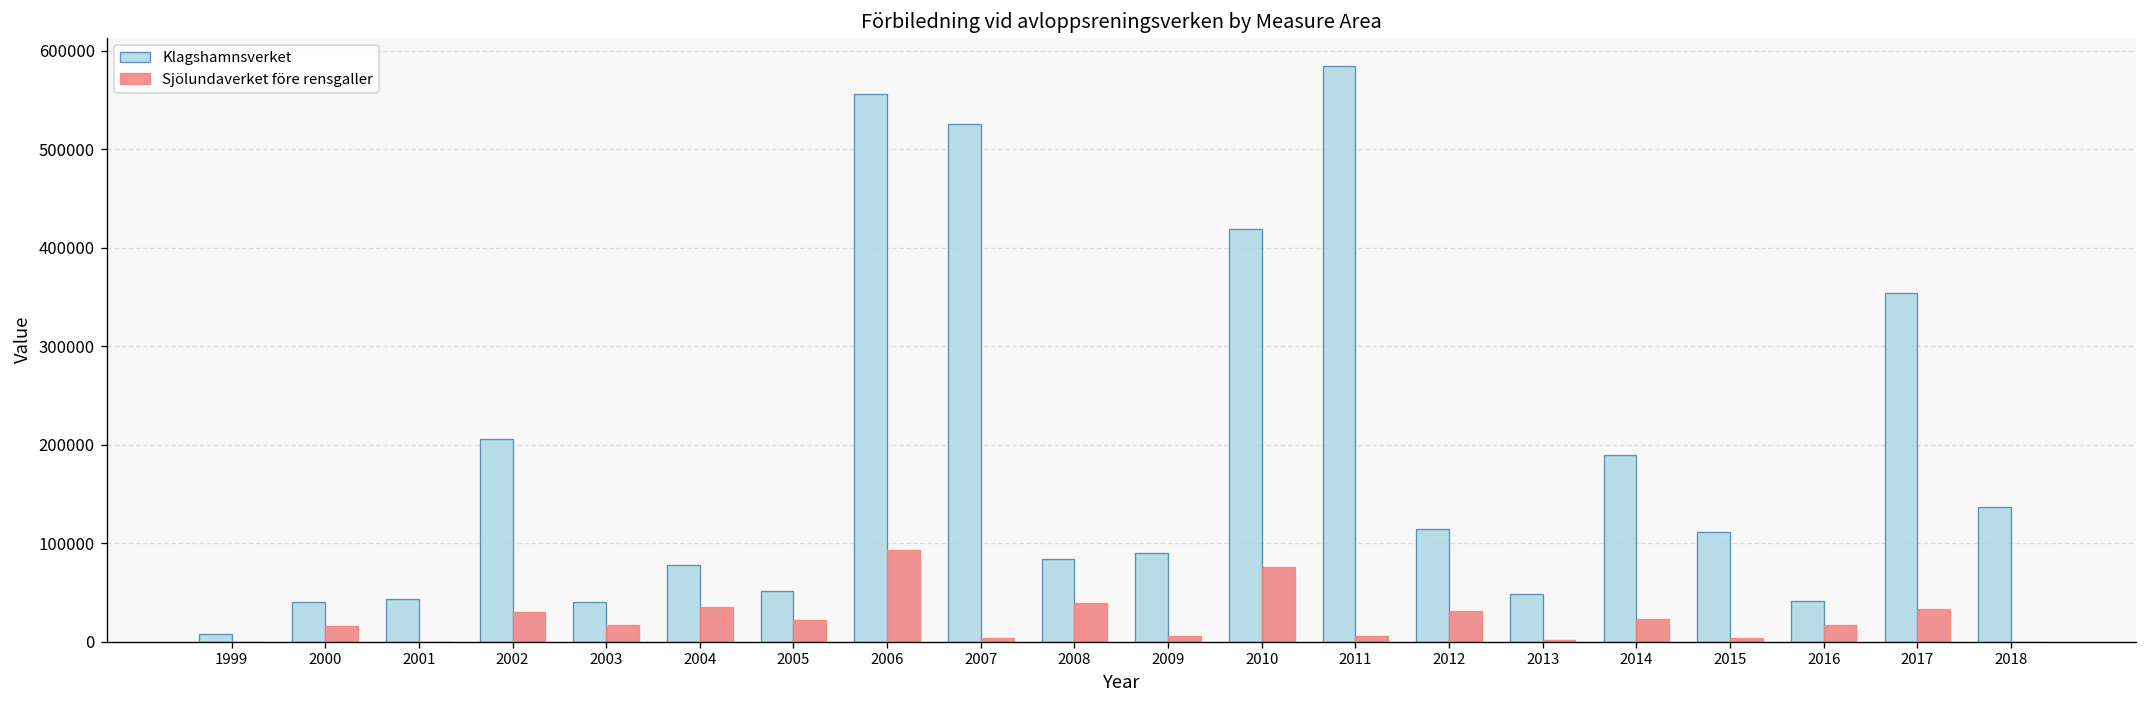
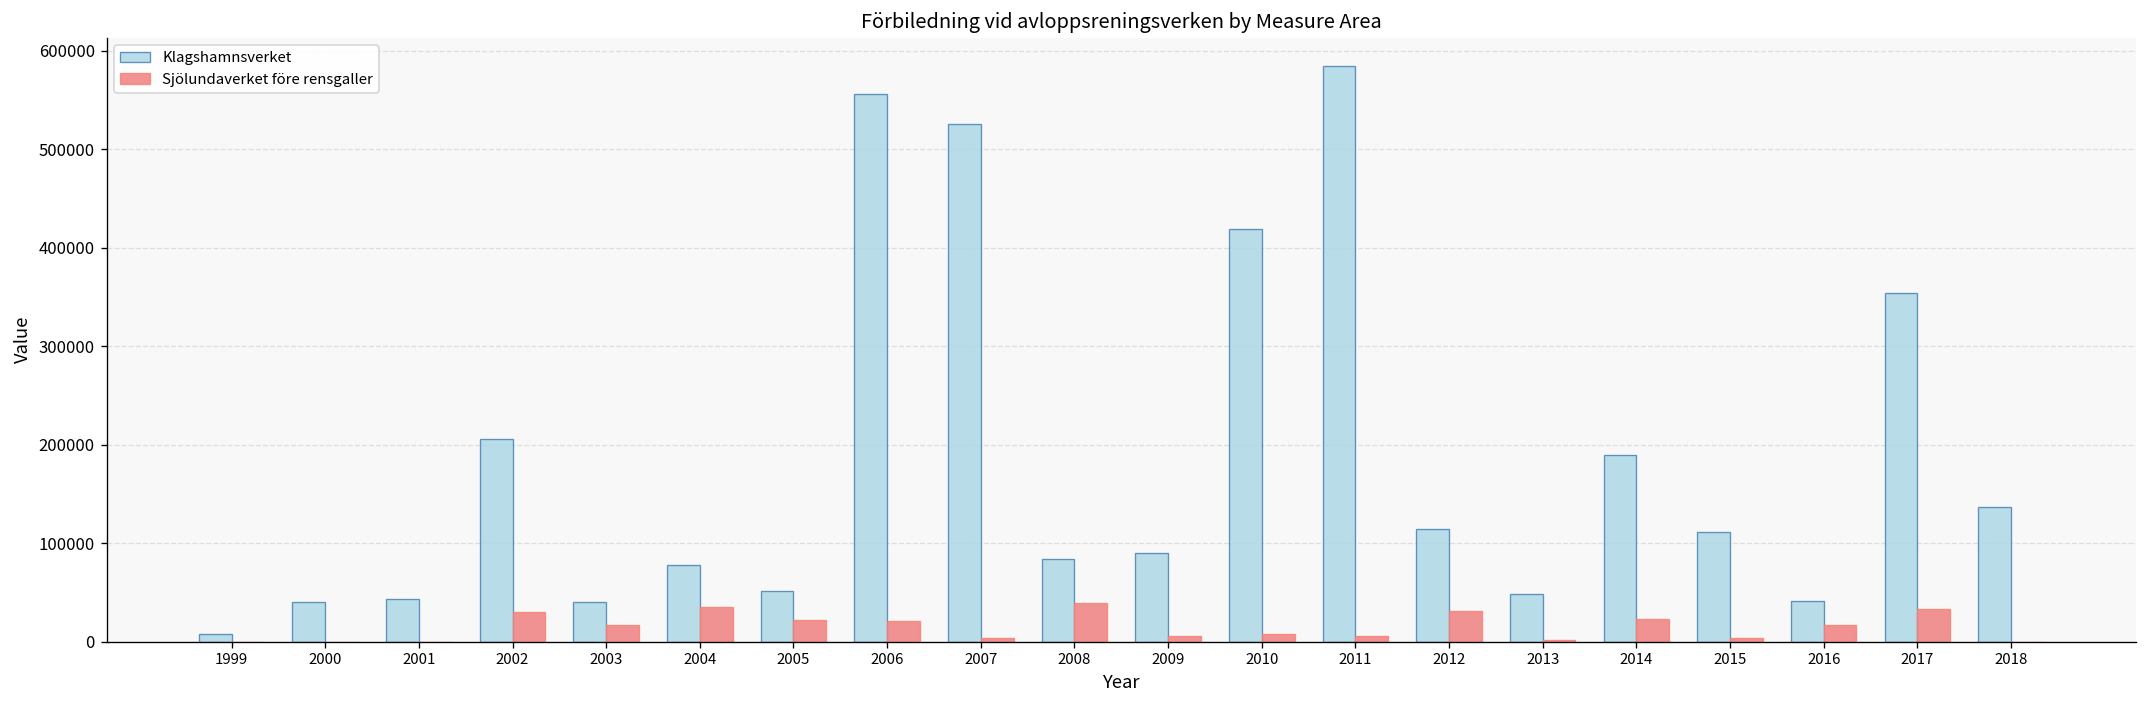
  {
    "Klagshamnsverket": {
      "1999": 10000,
      "2000": 40000,
      "2001": 40000,
      "2002": 210000,
      "2003": 40000,
      "2004": 80000,
      "2005": 50000,
      "2006": 560000,
      "2007": 530000,
      "2008": 80000,
      "2009": 90000,
      "2010": 420000,
      "2011": 580000,
      "2012": 110000,
      "2013": 50000,
      "2014": 190000,
      "2015": 110000,
      "2016": 40000,
      "2017": 350000,
      "2018": 140000
    },
    "Sjölundaverket före rensgaller": {
      "1999": 0,
-     "2000": 20000,
+     "2000": 0,
      "2001": 0,
      "2002": 30000,
      "2003": 20000,
      "2004": 40000,
      "2005": 20000,
-     "2006": 90000,
+     "2006": 20000,
      "2007": 0,
      "2008": 40000,
      "2009": 10000,
-     "2010": 80000,
+     "2010": 10000,
      "2011": 10000,
      "2012": 30000,
      "2014": 20000,
      "2015": 0,
      "2016": 20000,
      "2017": 30000,
      "2018": 0
    }
  }
